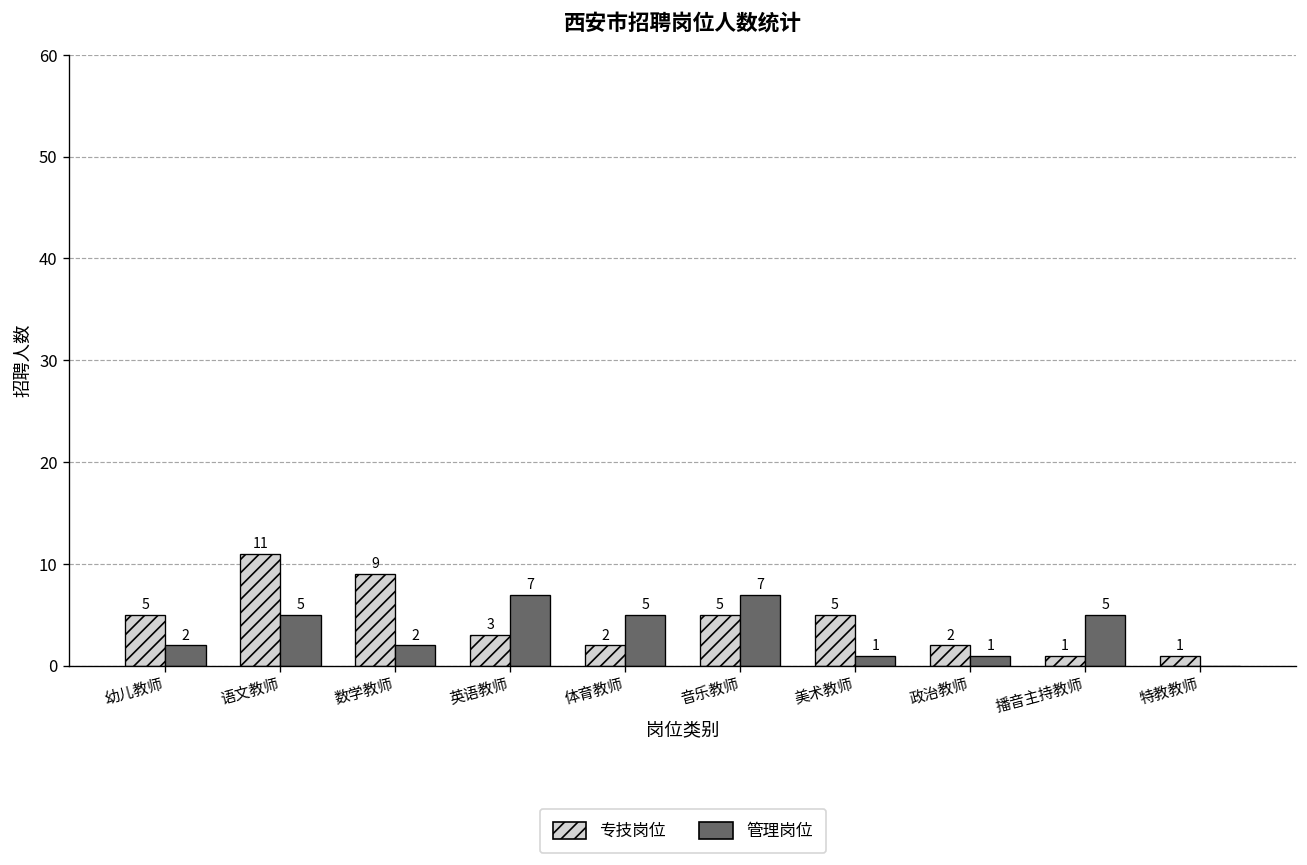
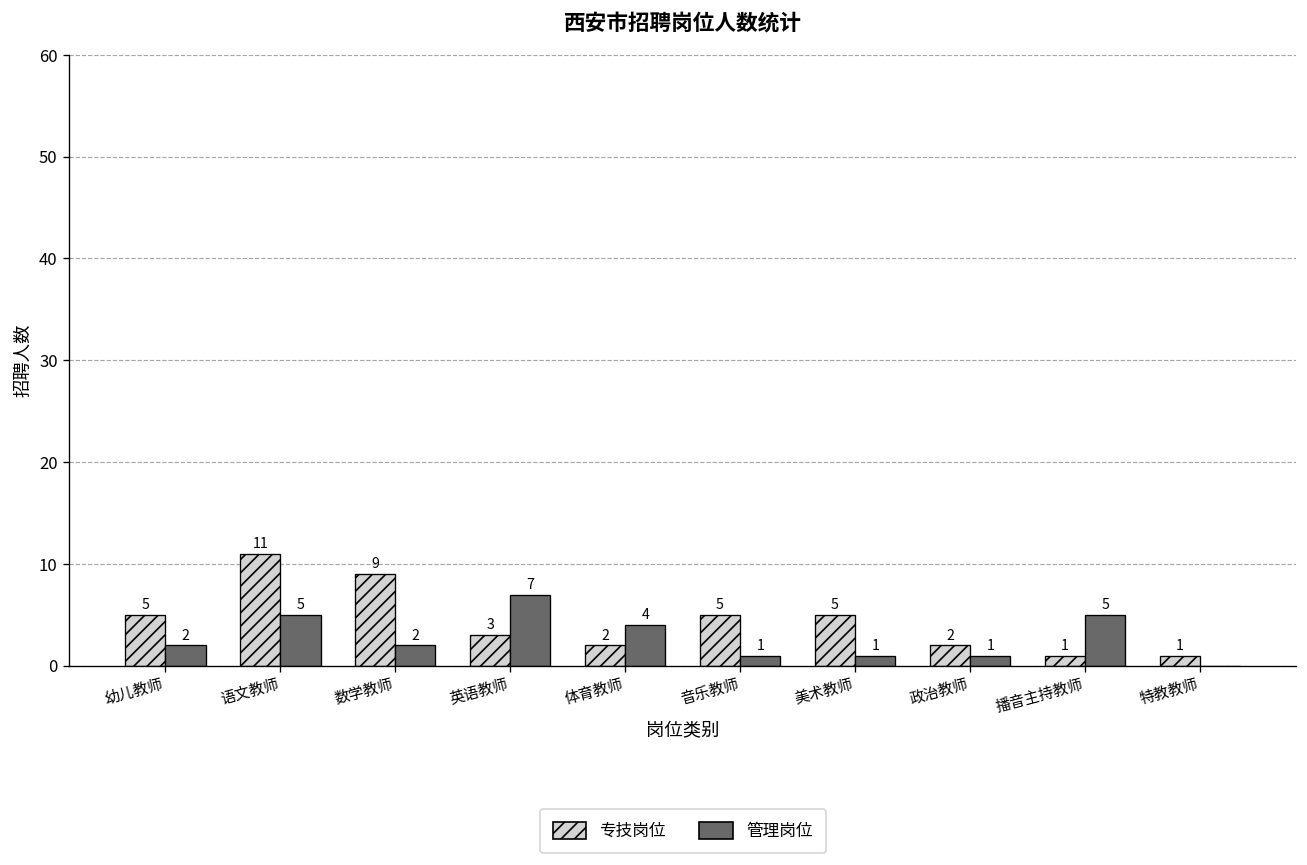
  {
    "专技岗位": {
      "幼儿教师": 5,
      "语文教师": 11,
      "数学教师": 9,
      "英语教师": 3,
      "体育教师": 2,
      "音乐教师": 5,
      "美术教师": 5,
      "政治教师": 2,
      "播音主持教师": 1,
      "特教教师": 1
    },
    "管理岗位": {
      "幼儿教师": 2,
      "语文教师": 5,
      "数学教师": 2,
      "英语教师": 7,
-     "体育教师": 5,
-     "音乐教师": 7,
+     "体育教师": 4,
+     "音乐教师": 1,
      "美术教师": 1,
      "政治教师": 1,
      "播音主持教师": 5
    }
  }
